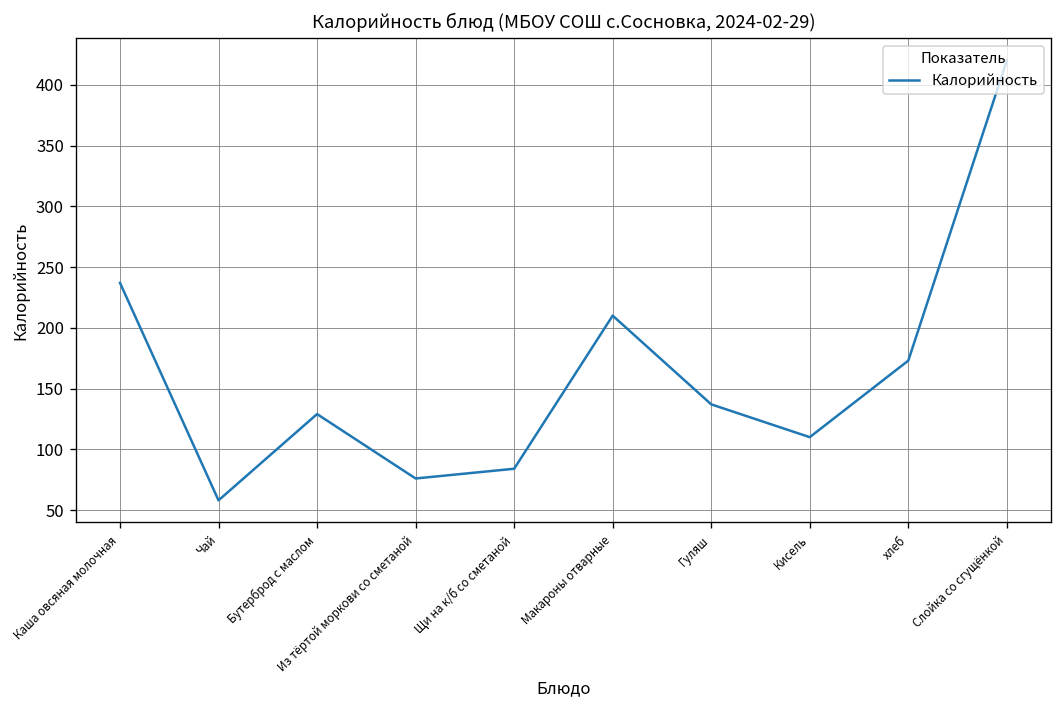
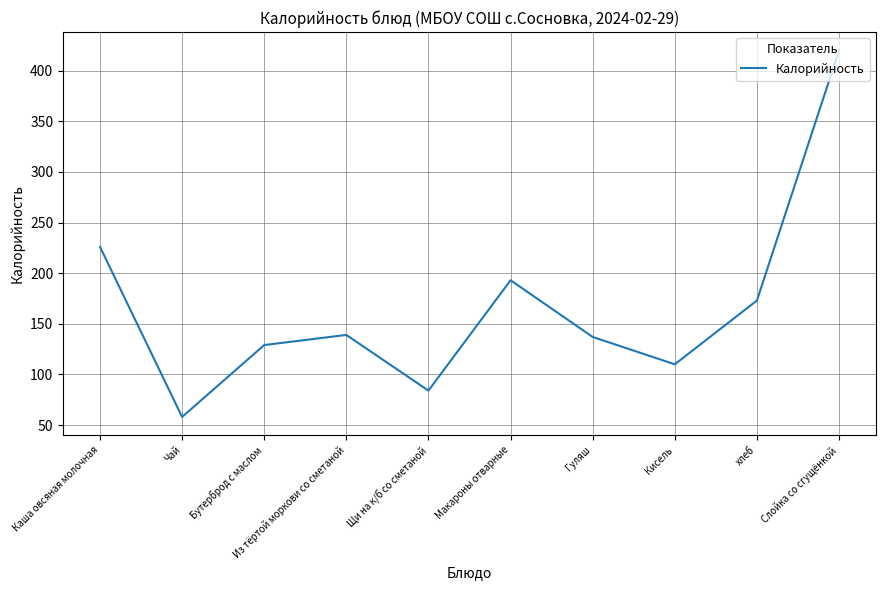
  {
-   "Каша овсяная молочная": 237,
+   "Каша овсяная молочная": 226,
    "Чай": 58,
    "Бутерброд с маслом": 129,
-   "Из тёртой моркови со сметаной": 76,
+   "Из тёртой моркови со сметаной": 139,
    "Щи на к/б со сметаной": 84,
-   "Макароны отварные": 210,
+   "Макароны отварные": 193,
    "Гуляш": 137,
    "Кисель": 110,
    "хлеб": 173
  }
